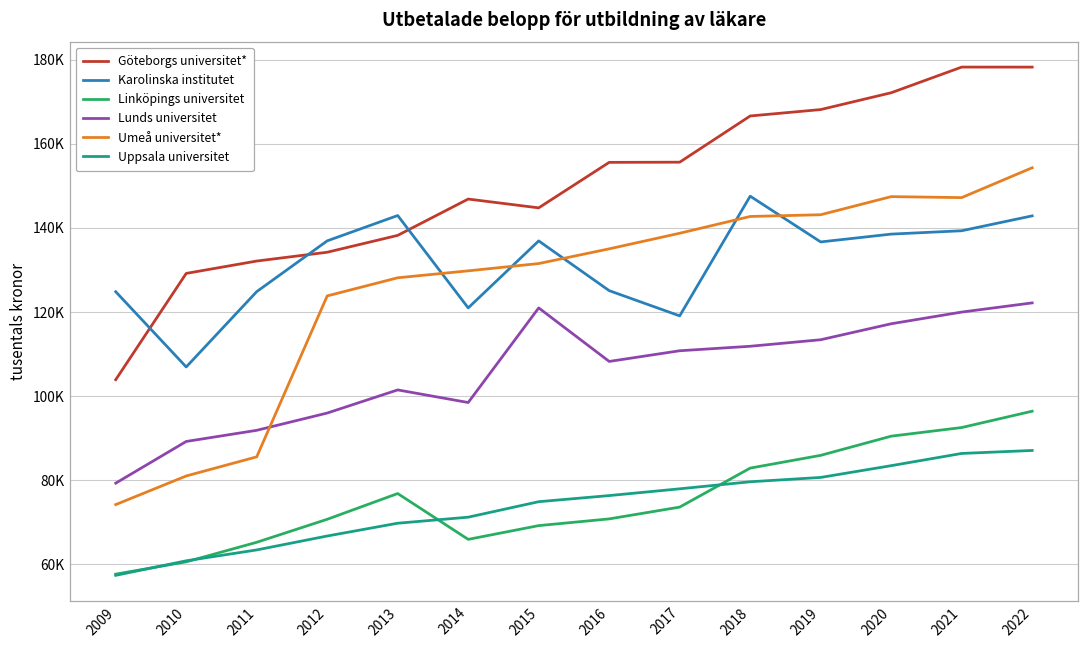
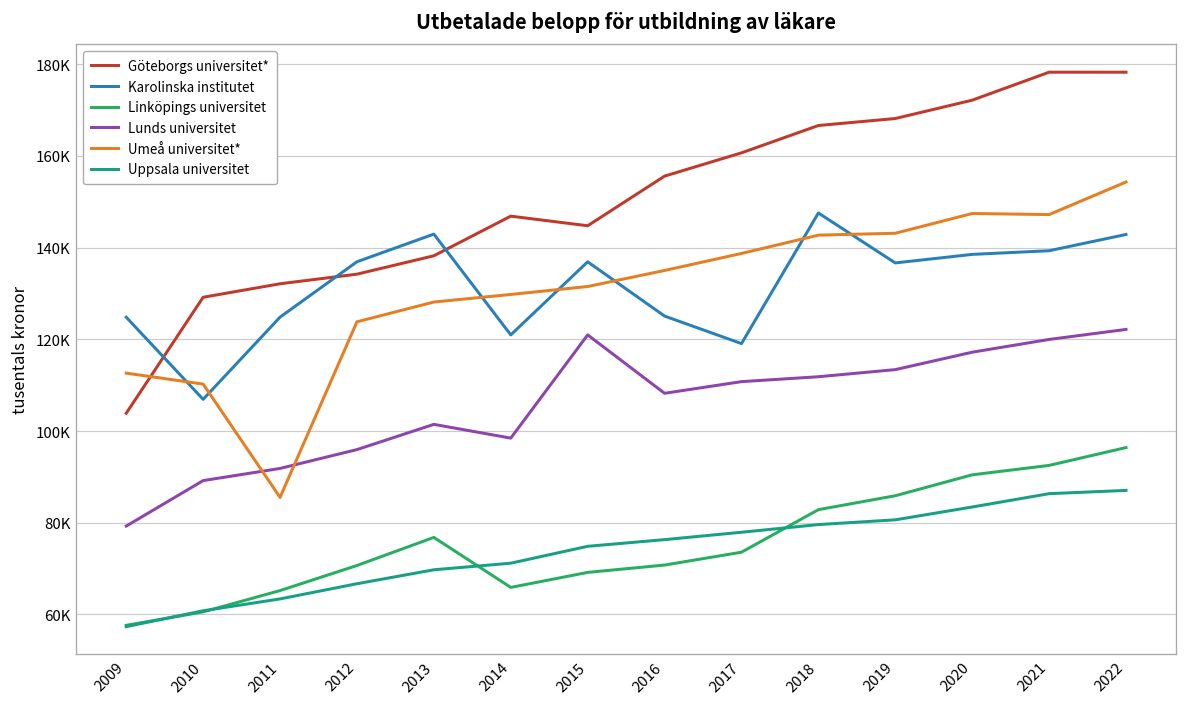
  {
    "Göteborgs universitet*": {
      "2009": 104000,
      "2010": 129000,
      "2011": 132000,
      "2012": 134000,
      "2013": 138000,
      "2014": 147000,
      "2015": 145000,
      "2016": 156000,
-     "2017": 156000,
+     "2017": 161000,
      "2018": 167000,
      "2019": 168000,
      "2020": 172000,
      "2021": 178000,
      "2022": 178000
    },
    "Karolinska institutet": {
      "2009": 125000,
      "2010": 107000,
      "2011": 125000,
      "2012": 137000,
      "2013": 143000,
      "2014": 121000,
      "2015": 137000,
      "2016": 125000,
      "2017": 119000,
      "2018": 148000,
      "2019": 137000,
      "2020": 139000,
      "2021": 139000,
      "2022": 143000
    },
    "Lunds universitet": {
      "2009": 79000,
      "2010": 89000,
      "2011": 92000,
      "2012": 96000,
      "2013": 101000,
      "2014": 98000,
      "2015": 121000,
      "2016": 108000,
      "2017": 111000,
      "2018": 112000,
      "2019": 113000,
      "2020": 117000,
      "2021": 120000,
      "2022": 122000
    },
    "Umeå universitet*": {
-     "2009": 74000,
-     "2010": 81000,
+     "2009": 113000,
+     "2010": 110000,
      "2011": 86000,
      "2012": 124000,
      "2013": 128000,
      "2014": 130000,
      "2015": 132000,
      "2016": 135000,
      "2017": 139000,
      "2018": 143000,
      "2019": 143000,
      "2020": 147000,
      "2021": 147000,
      "2022": 154000
    }
  }
